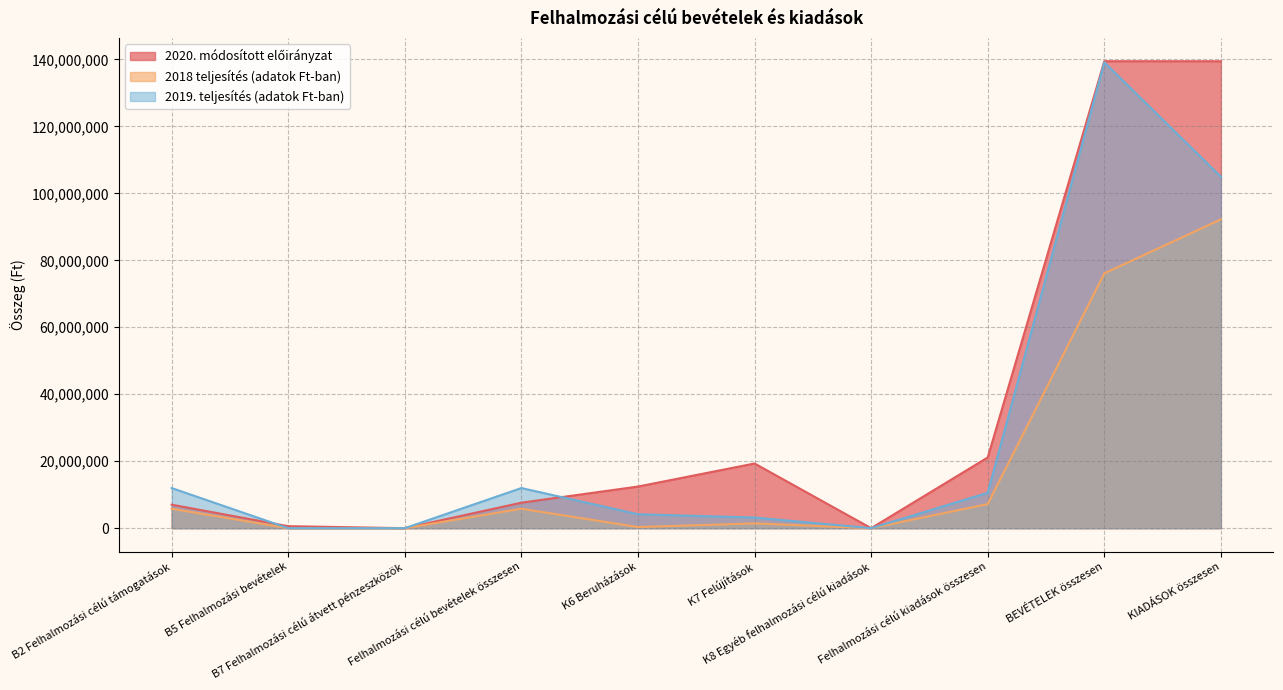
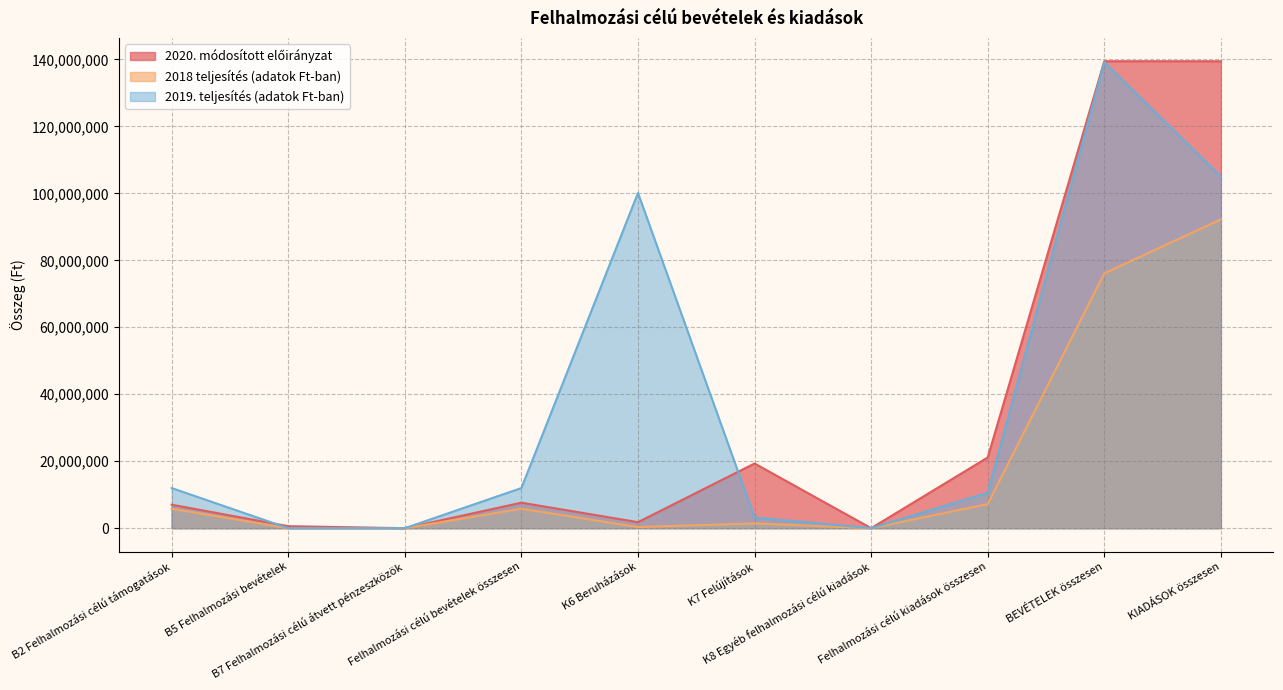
  {
    "2020. módosított előirányzat": {
      "B2 Felhalmozási célú támogatások": "7,000,000",
      "Felhalmozási célú bevételek összesen": "8,000,000",
-     "K6 Beruházások": "12,000,000",
+     "K6 Beruházások": "2,000,000",
      "K7 Felújítások": "19,000,000",
      "Felhalmozási célú kiadások összesen": "21,000,000",
      "KIADÁSOK összesen": "139,000,000"
    },
    "2018 teljesítés (adatok Ft-ban)": {
      "B2 Felhalmozási célú támogatások": "6,000,000",
      "Felhalmozási célú bevételek összesen": "6,000,000",
      "K6 Beruházások": "0",
      "K7 Felújítások": "1,000,000",
      "Felhalmozási célú kiadások összesen": "7,000,000",
      "BEVÉTELEK összesen": "76,000,000",
      "KIADÁSOK összesen": "92,000,000"
    },
    "2019. teljesítés (adatok Ft-ban)": {
      "B2 Felhalmozási célú támogatások": "12,000,000",
      "Felhalmozási célú bevételek összesen": "12,000,000",
-     "K6 Beruházások": "4,000,000",
+     "K6 Beruházások": "100,000,000",
      "K7 Felújítások": "3,000,000",
      "Felhalmozási célú kiadások összesen": "11,000,000",
      "KIADÁSOK összesen": "105,000,000"
    }
  }
